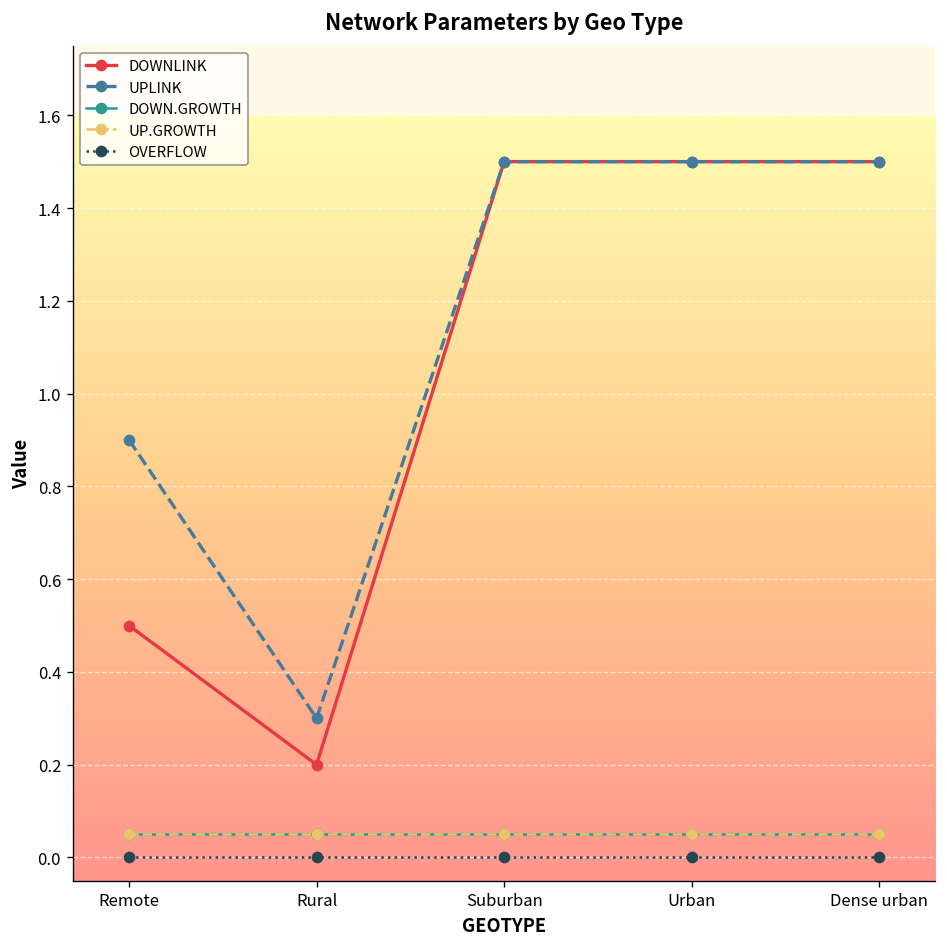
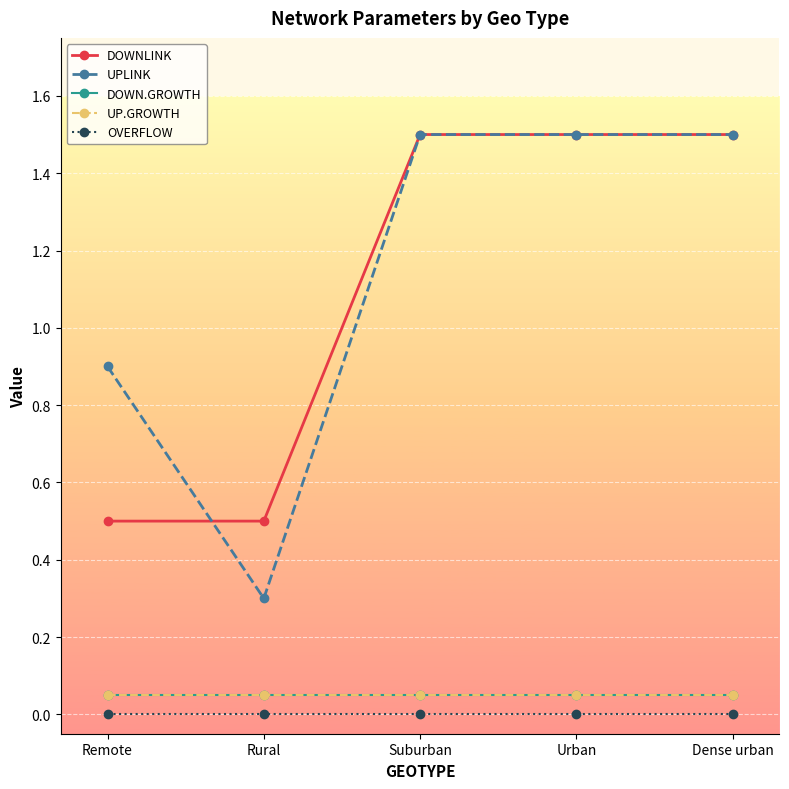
  {
    "DOWNLINK": {
      "Remote": 0.5,
-     "Rural": 0.2
+     "Rural": 0.5
    },
    "UPLINK": {
      "Remote": 0.9,
      "Rural": 0.3
    },
    "UP.GROWTH": {
      "Remote": 0.05,
      "Rural": 0.05,
      "Suburban": 0.05,
      "Urban": 0.05,
      "Dense urban": 0.05
    },
    "OVERFLOW": {
      "Remote": 0.0,
      "Rural": 0.0,
      "Suburban": 0.0,
      "Urban": 0.0,
      "Dense urban": 0.0
    }
  }
